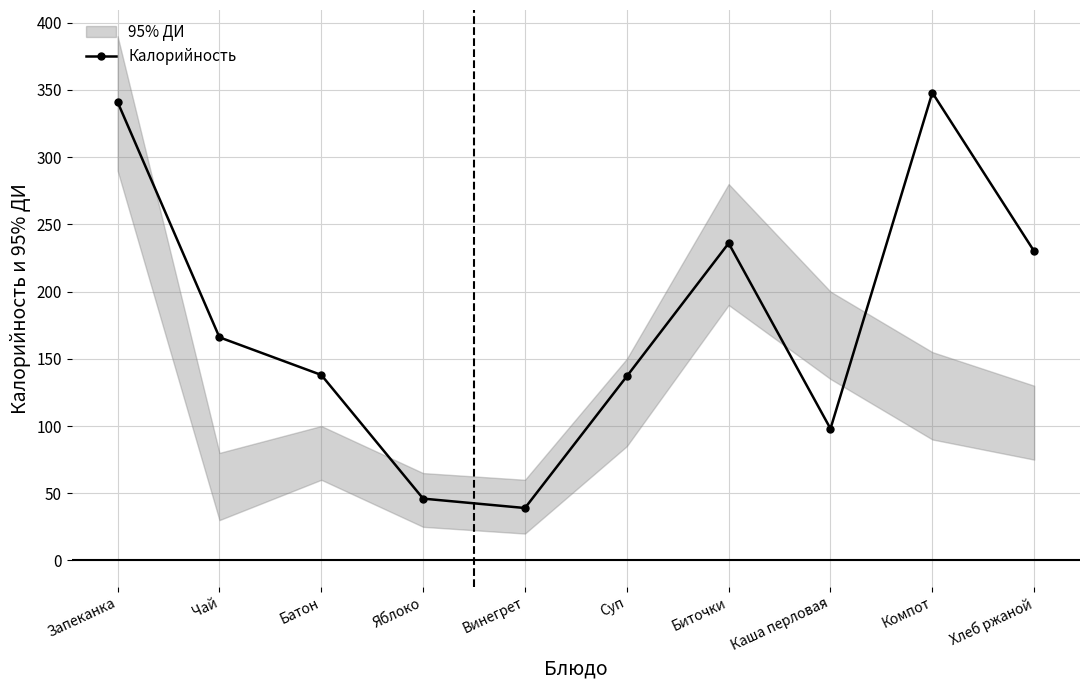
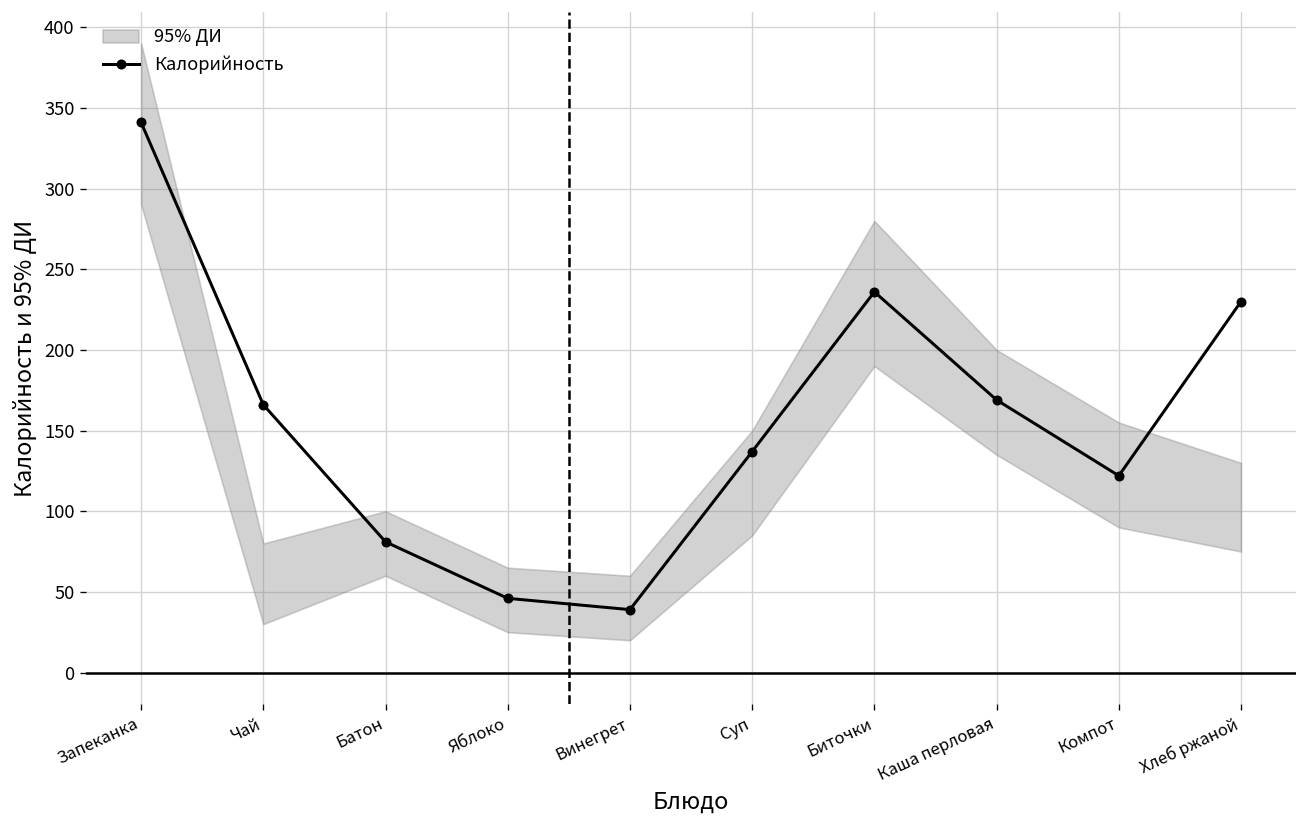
  {
    "Калорийность": {
      "Запеканка": 341,
      "Чай": 166,
-     "Батон": 138,
+     "Батон": 81,
      "Яблоко": 46,
      "Винегрет": 39,
      "Суп": 137,
      "Биточки": 236,
-     "Каша перловая": 98,
-     "Компот": 348,
+     "Каша перловая": 169,
+     "Компот": 122,
      "Хлеб ржаной": 230
    }
  }
